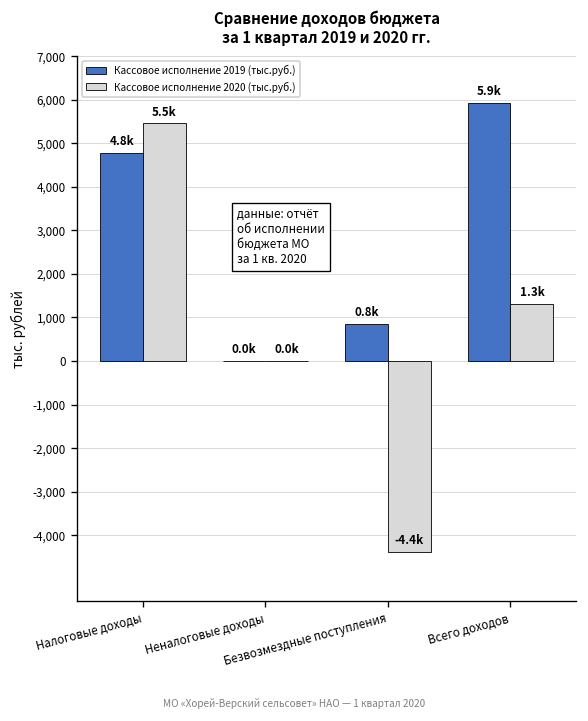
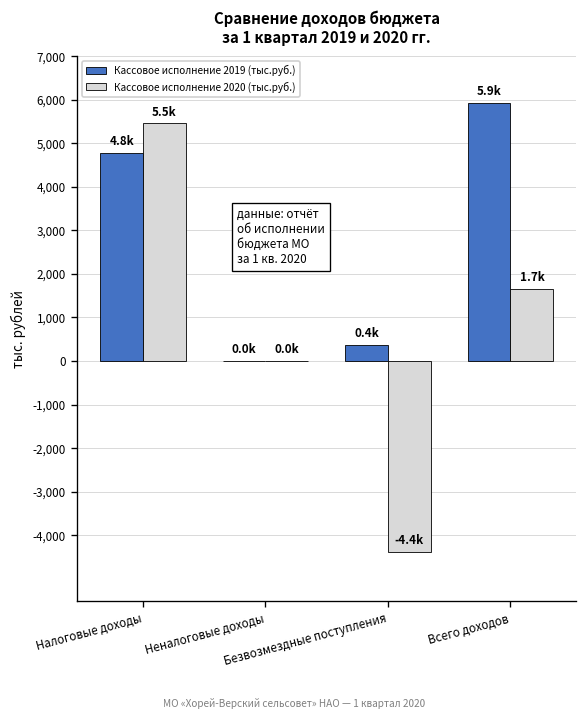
  {
    "Кассовое исполнение 2019 (тыс.руб.)": {
      "Налоговые доходы": "4.8k",
      "Неналоговые доходы": "0.0k",
-     "Безвозмездные поступления": "0.8k",
+     "Безвозмездные поступления": "0.4k",
      "Всего доходов": "5.9k"
    },
    "Кассовое исполнение 2020 (тыс.руб.)": {
      "Налоговые доходы": "5.5k",
      "Безвозмездные поступления": "-4.4k",
-     "Всего доходов": "1.3k"
+     "Всего доходов": "1.7k"
    }
  }
